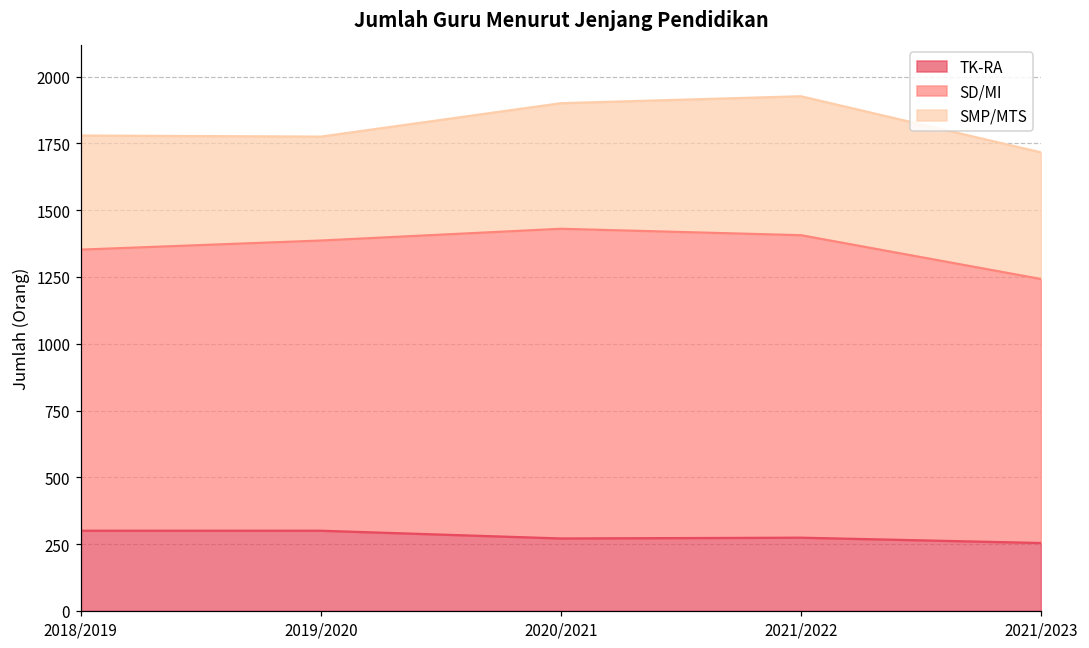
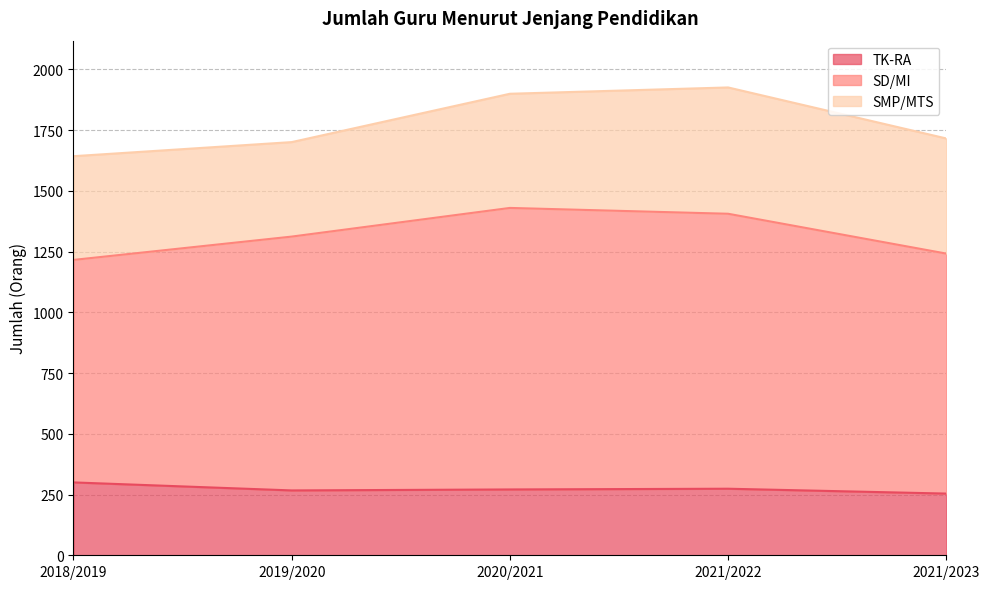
  {
    "TK-RA": {
      "2018/2019": 300,
-     "2019/2020": 300,
+     "2019/2020": 270,
      "2020/2021": 270,
      "2021/2022": 270,
      "2021/2023": 250
    },
    "SD/MI": {
-     "2018/2019": 1050,
-     "2019/2020": 1090,
+     "2018/2019": 920,
+     "2019/2020": 1050,
      "2020/2021": 1160,
      "2021/2022": 1130,
      "2021/2023": 990
    },
    "SMP/MTS": {
      "2018/2019": 430,
      "2019/2020": 390,
      "2020/2021": 470,
      "2021/2022": 520,
      "2021/2023": 470
    }
  }
